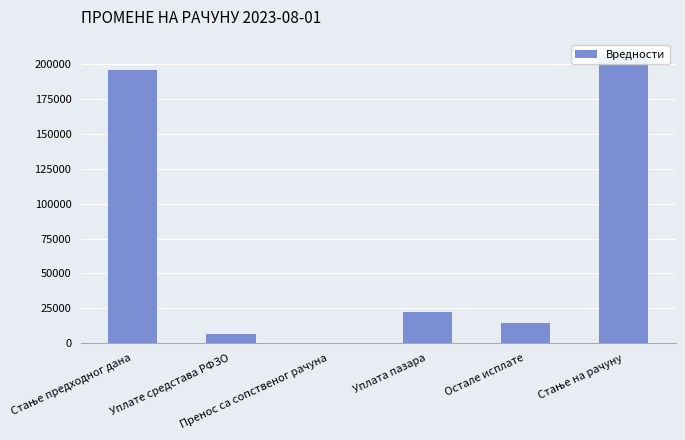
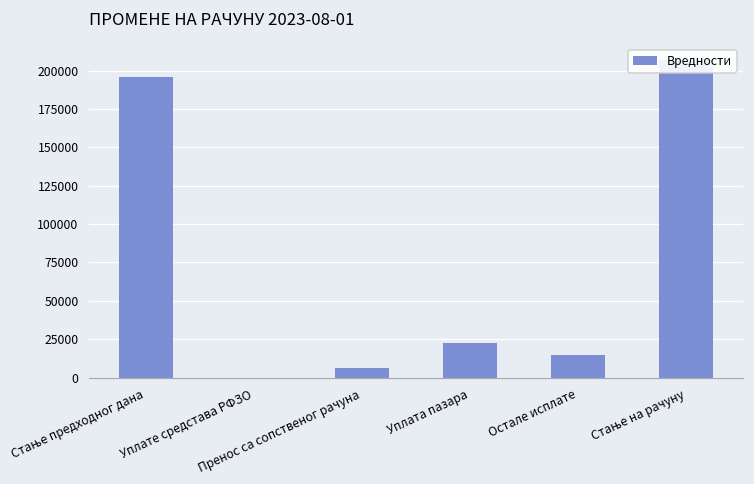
  {
    "Стање предходног дана": 196000,
-   "Уплате средстава РФЗО": 7000,
-   "Пренос са сопственог рачуна": 0,
+   "Уплате средстава РФЗО": 0,
+   "Пренос са сопственог рачуна": 6000,
    "Уплата пазара": 23000,
    "Остале исплате": 15000
  }
